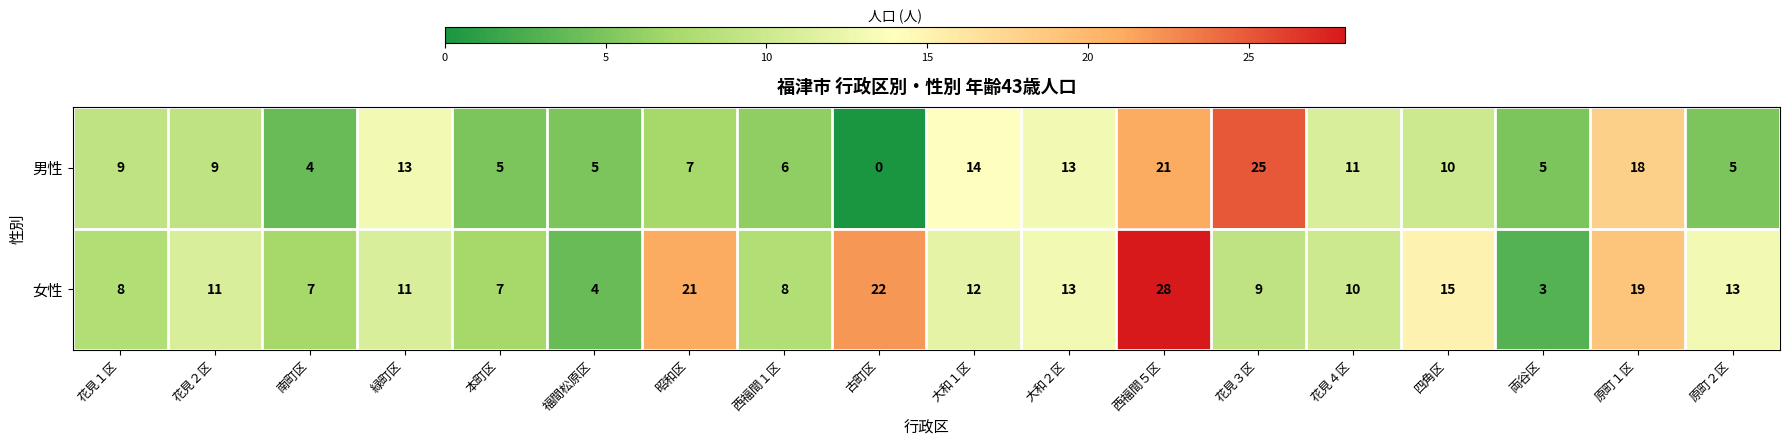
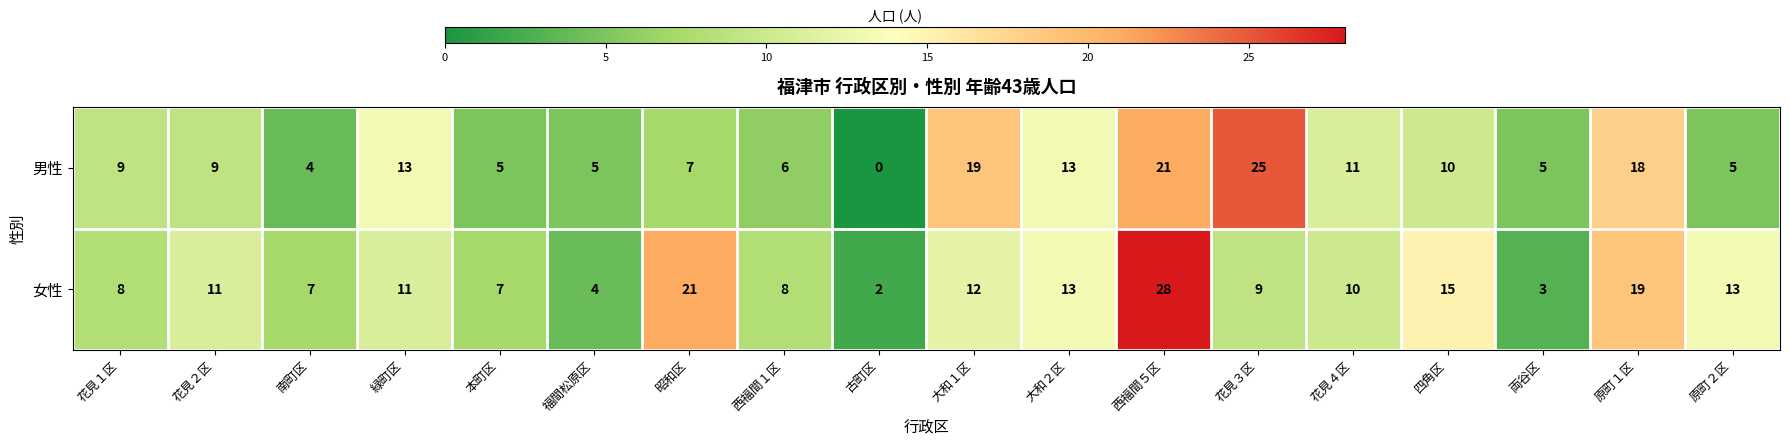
  {
    "男性": {
      "花見１区": 9,
      "花見２区": 9,
      "南町区": 4,
      "緑町区": 13,
      "本町区": 5,
      "福間松原区": 5,
      "昭和区": 7,
      "西福間１区": 6,
      "古町区": 0,
-     "大和１区": 14,
+     "大和１区": 19,
      "大和２区": 13,
      "西福間５区": 21,
      "花見３区": 25,
      "花見４区": 11,
      "四角区": 10,
      "両谷区": 5,
      "原町１区": 18,
      "原町２区": 5
    },
    "女性": {
      "花見１区": 8,
      "花見２区": 11,
      "南町区": 7,
      "緑町区": 11,
      "本町区": 7,
      "福間松原区": 4,
      "昭和区": 21,
      "西福間１区": 8,
-     "古町区": 22,
+     "古町区": 2,
      "大和１区": 12,
      "大和２区": 13,
      "西福間５区": 28,
      "花見３区": 9,
      "花見４区": 10,
      "四角区": 15,
      "両谷区": 3,
      "原町１区": 19,
      "原町２区": 13
    }
  }
